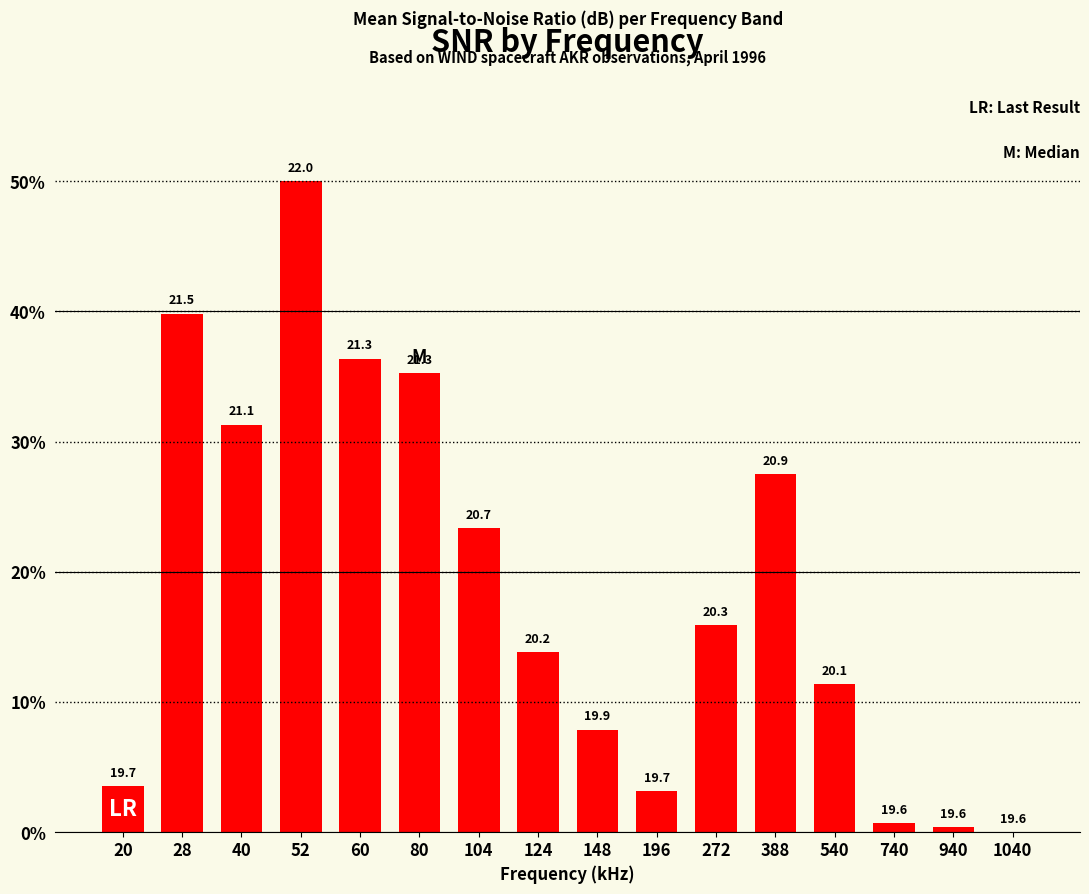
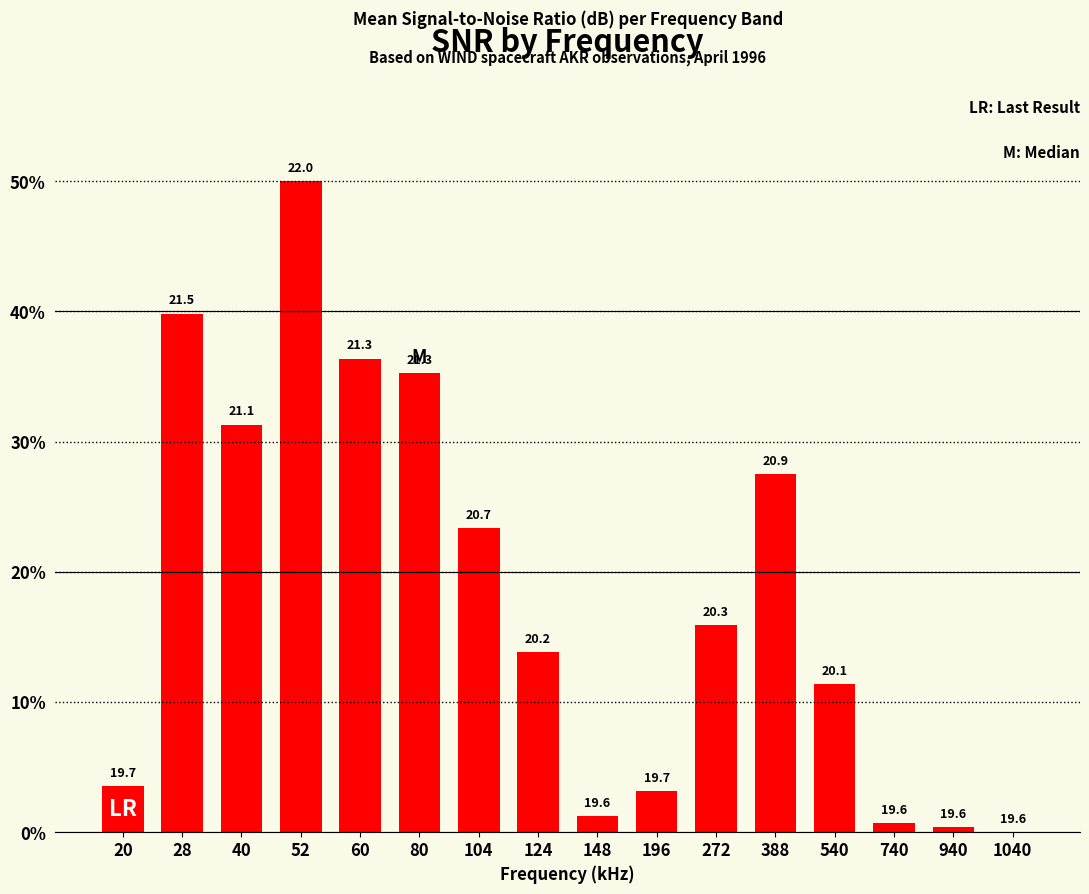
  {
-   "148": 19.9
+   "148": 19.6
  }
